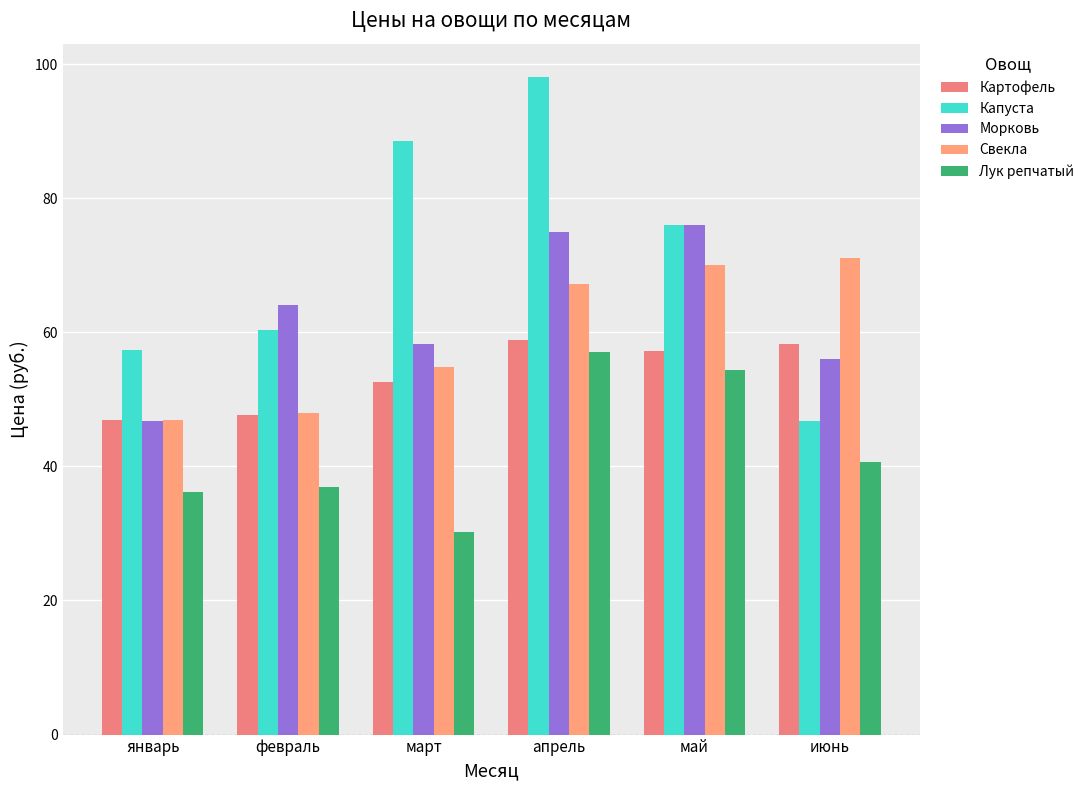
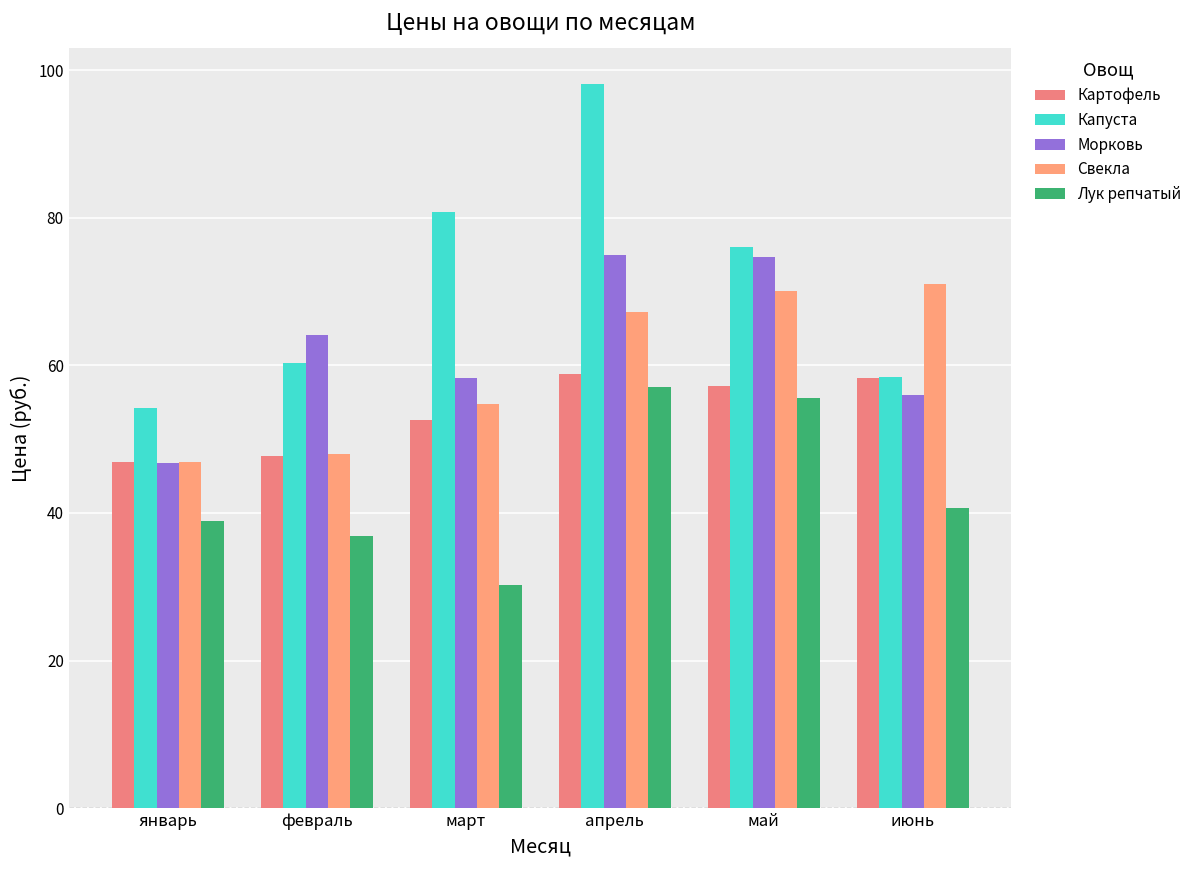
  {
    "Капуста": {
-     "январь": 57,
+     "январь": 54,
      "февраль": 60,
-     "март": 88,
+     "март": 81,
      "апрель": 98,
      "май": 76,
-     "июнь": 47
+     "июнь": 58
    },
    "Морковь": {
      "январь": 47,
      "февраль": 64,
      "март": 58,
      "апрель": 75,
-     "май": 76,
+     "май": 75,
      "июнь": 56
    },
    "Лук репчатый": {
-     "январь": 36,
+     "январь": 39,
      "февраль": 37,
      "март": 30,
      "апрель": 57,
-     "май": 54,
+     "май": 56,
      "июнь": 41
    }
  }
